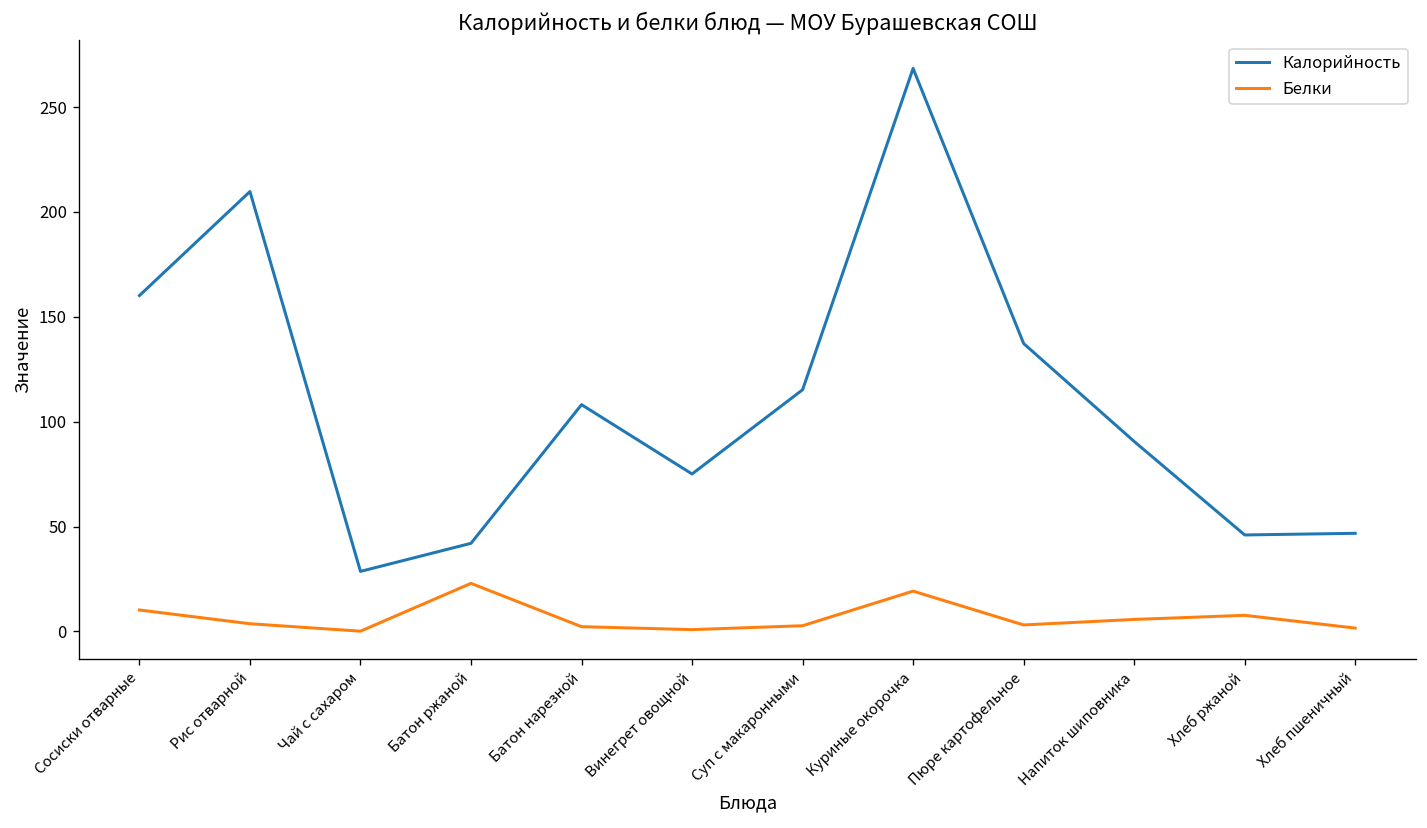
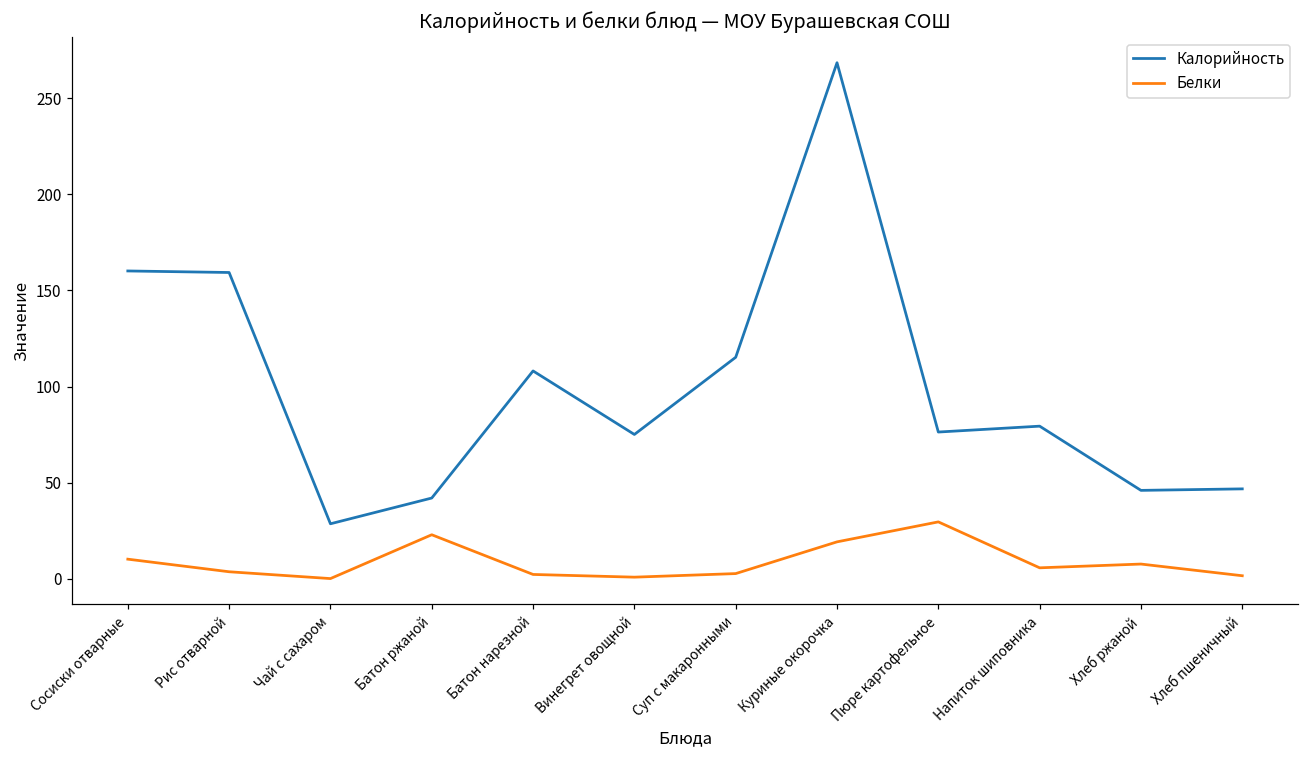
  {
    "Калорийность": {
      "Сосиски отварные": 160,
-     "Рис отварной": 210,
+     "Рис отварной": 159,
      "Чай с сахаром": 29,
      "Батон ржаной": 42,
      "Батон нарезной": 108,
      "Винегрет овощной": 75,
      "Суп с макаронными": 115,
      "Куриные окорочка": 268,
-     "Пюре картофельное": 137,
-     "Напиток шиповника": 91,
+     "Пюре картофельное": 76,
+     "Напиток шиповника": 79,
      "Хлеб ржаной": 46,
      "Хлеб пшеничный": 47
    },
    "Белки": {
      "Сосиски отварные": 10,
      "Рис отварной": 4,
      "Чай с сахаром": 0,
      "Батон ржаной": 23,
      "Батон нарезной": 2,
      "Винегрет овощной": 1,
      "Суп с макаронными": 3,
      "Куриные окорочка": 19,
-     "Пюре картофельное": 3,
+     "Пюре картофельное": 30,
      "Напиток шиповника": 6,
      "Хлеб ржаной": 8,
      "Хлеб пшеничный": 2
    }
  }
